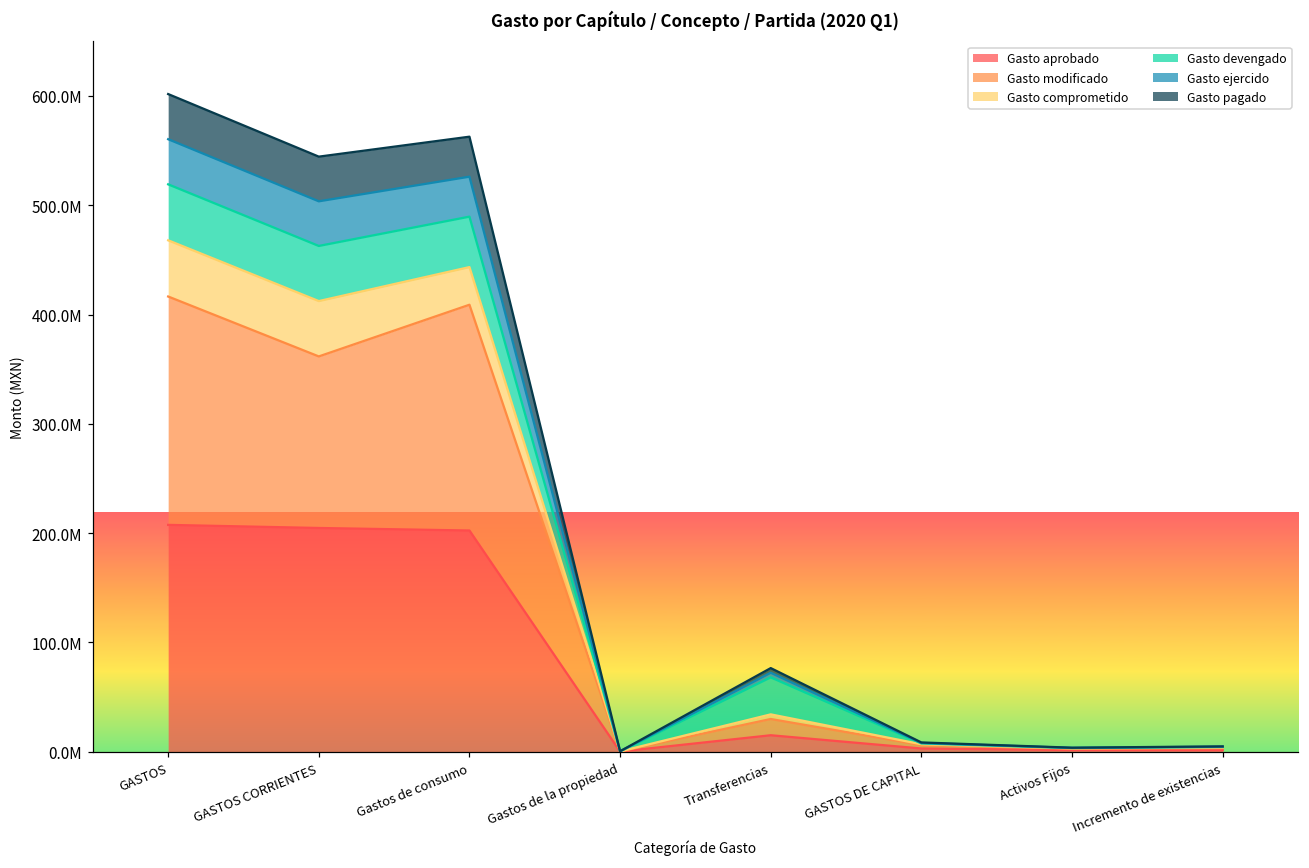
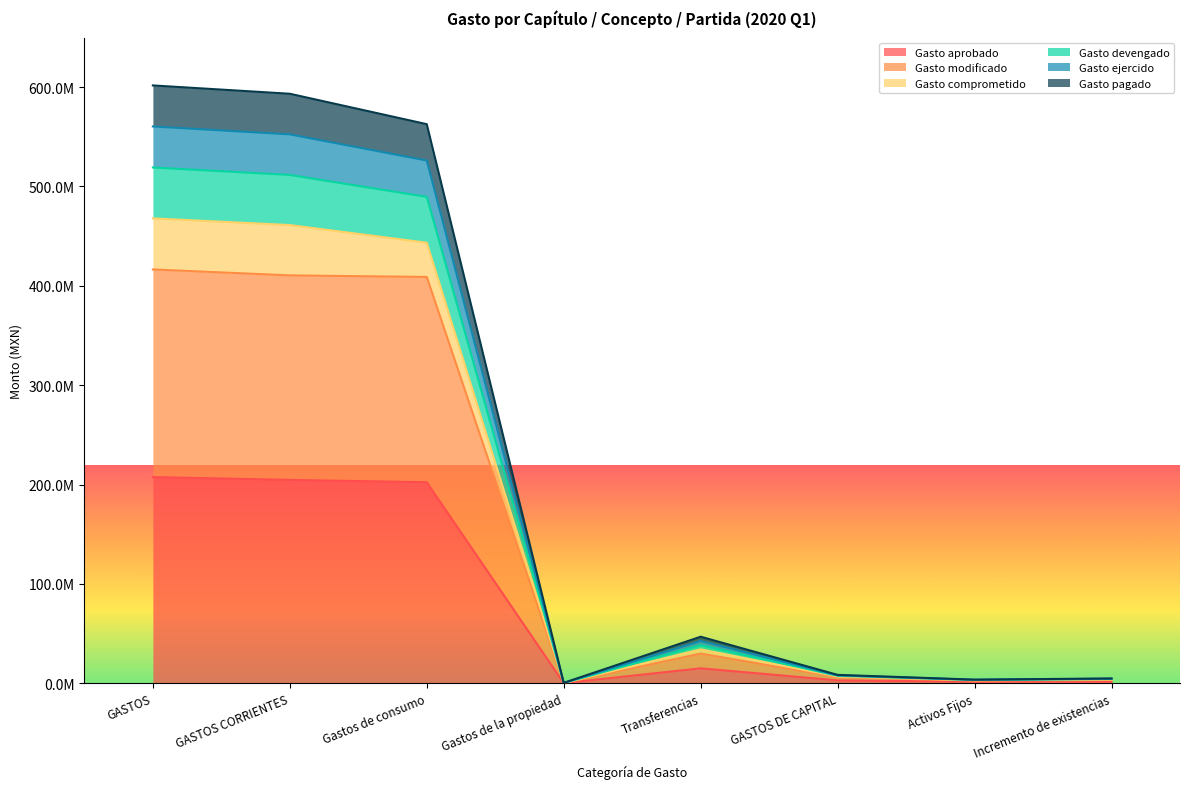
  {
    "Gasto aprobado": {
      "GASTOS": 210000000,
      "GASTOS CORRIENTES": 200000000,
      "Gastos de consumo": 200000000,
      "Transferencias": 10000000,
      "GASTOS DE CAPITAL": 0
    },
    "Gasto modificado": {
      "GASTOS": 210000000,
-     "GASTOS CORRIENTES": 160000000,
+     "GASTOS CORRIENTES": 210000000,
      "Gastos de consumo": 210000000,
      "Transferencias": 10000000
    },
    "Gasto comprometido": {
      "GASTOS": 50000000,
      "GASTOS CORRIENTES": 50000000,
      "Gastos de consumo": 30000000,
      "Transferencias": 0
    },
    "Gasto devengado": {
      "GASTOS": 50000000,
      "GASTOS CORRIENTES": 50000000,
      "Gastos de consumo": 50000000,
-     "Transferencias": 30000000
+     "Transferencias": 0
    },
    "Gasto ejercido": {
      "GASTOS": 40000000,
      "GASTOS CORRIENTES": 40000000,
      "Gastos de consumo": 40000000,
      "Transferencias": 0
    },
    "Gasto pagado": {
      "GASTOS": 40000000,
      "GASTOS CORRIENTES": 40000000,
      "Gastos de consumo": 40000000,
      "Transferencias": 0
    }
  }
